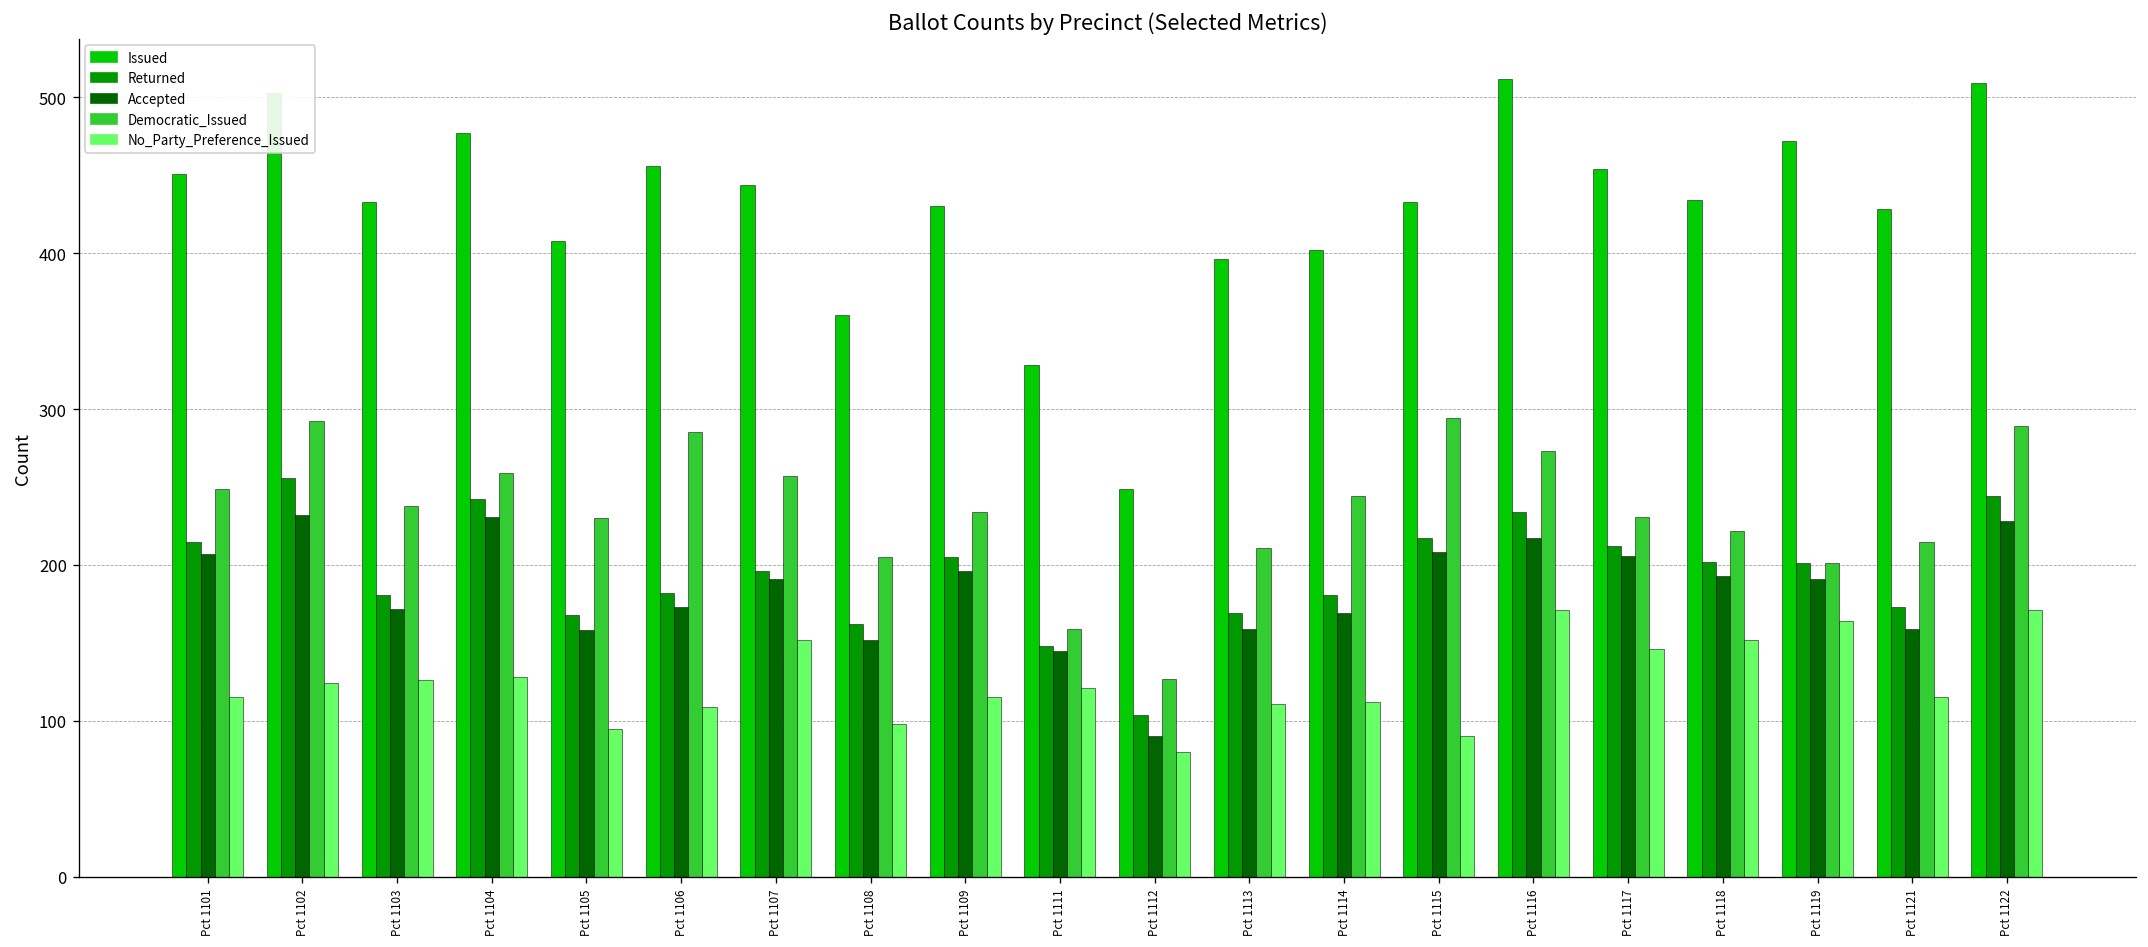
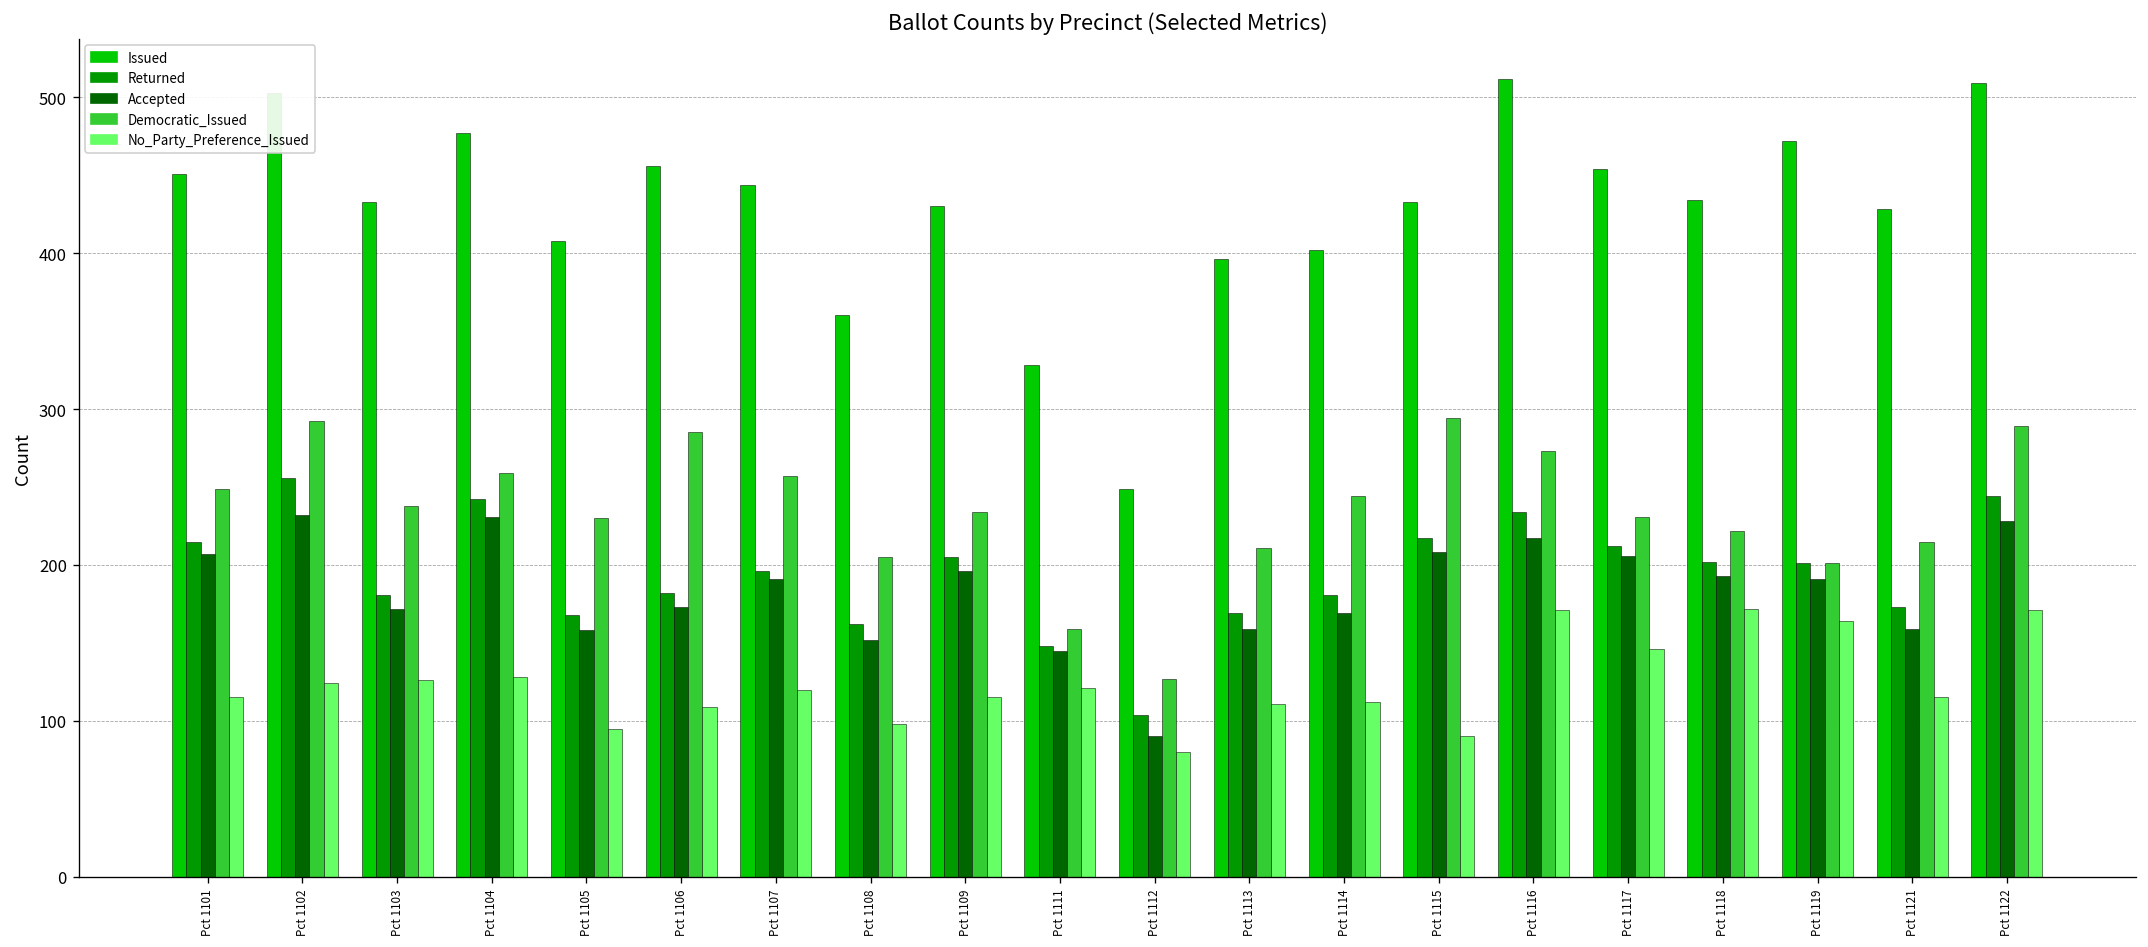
  {
    "Democratic_Issued": {
      "Pct 1101": 249,
      "Pct 1102": 292,
      "Pct 1103": 238,
      "Pct 1104": 259,
      "Pct 1105": 230,
      "Pct 1106": 285,
      "Pct 1107": 257,
      "Pct 1108": 205,
      "Pct 1109": 234,
      "Pct 1111": 159,
      "Pct 1112": 127,
      "Pct 1113": 211,
      "Pct 1114": 244,
      "Pct 1115": 294,
      "Pct 1116": 273,
      "Pct 1117": 231,
      "Pct 1118": 222,
      "Pct 1119": 201,
      "Pct 1121": 215,
      "Pct 1122": 289
    },
    "No_Party_Preference_Issued": {
      "Pct 1101": 115,
      "Pct 1102": 124,
      "Pct 1103": 126,
      "Pct 1104": 128,
      "Pct 1105": 95,
      "Pct 1106": 109,
-     "Pct 1107": 152,
+     "Pct 1107": 120,
      "Pct 1108": 98,
      "Pct 1109": 115,
      "Pct 1111": 121,
      "Pct 1112": 80,
      "Pct 1113": 111,
      "Pct 1114": 112,
      "Pct 1115": 90,
      "Pct 1116": 171,
      "Pct 1117": 146,
-     "Pct 1118": 152,
+     "Pct 1118": 172,
      "Pct 1119": 164,
      "Pct 1121": 115,
      "Pct 1122": 171
    }
  }
